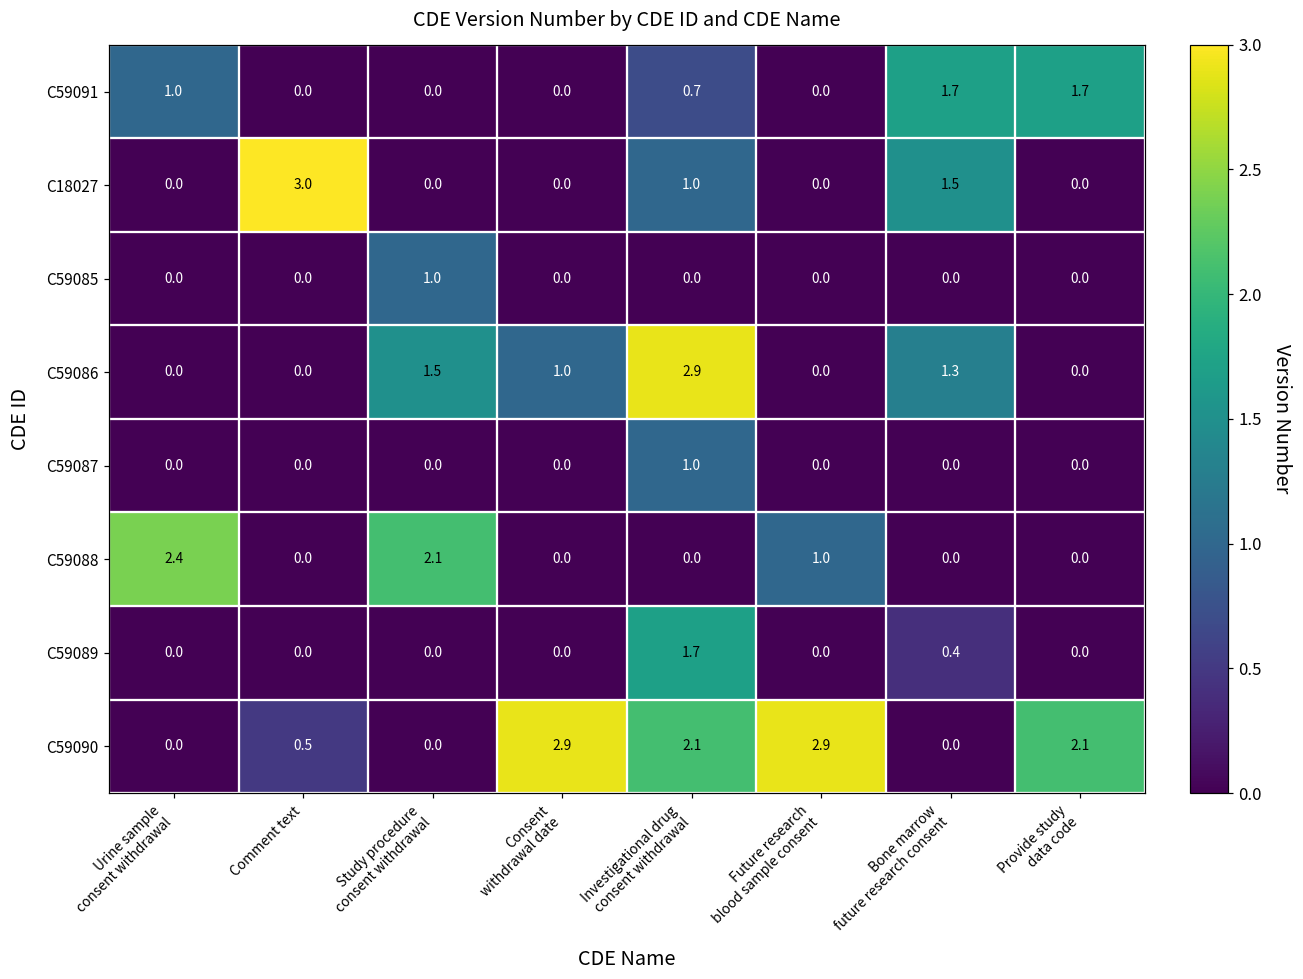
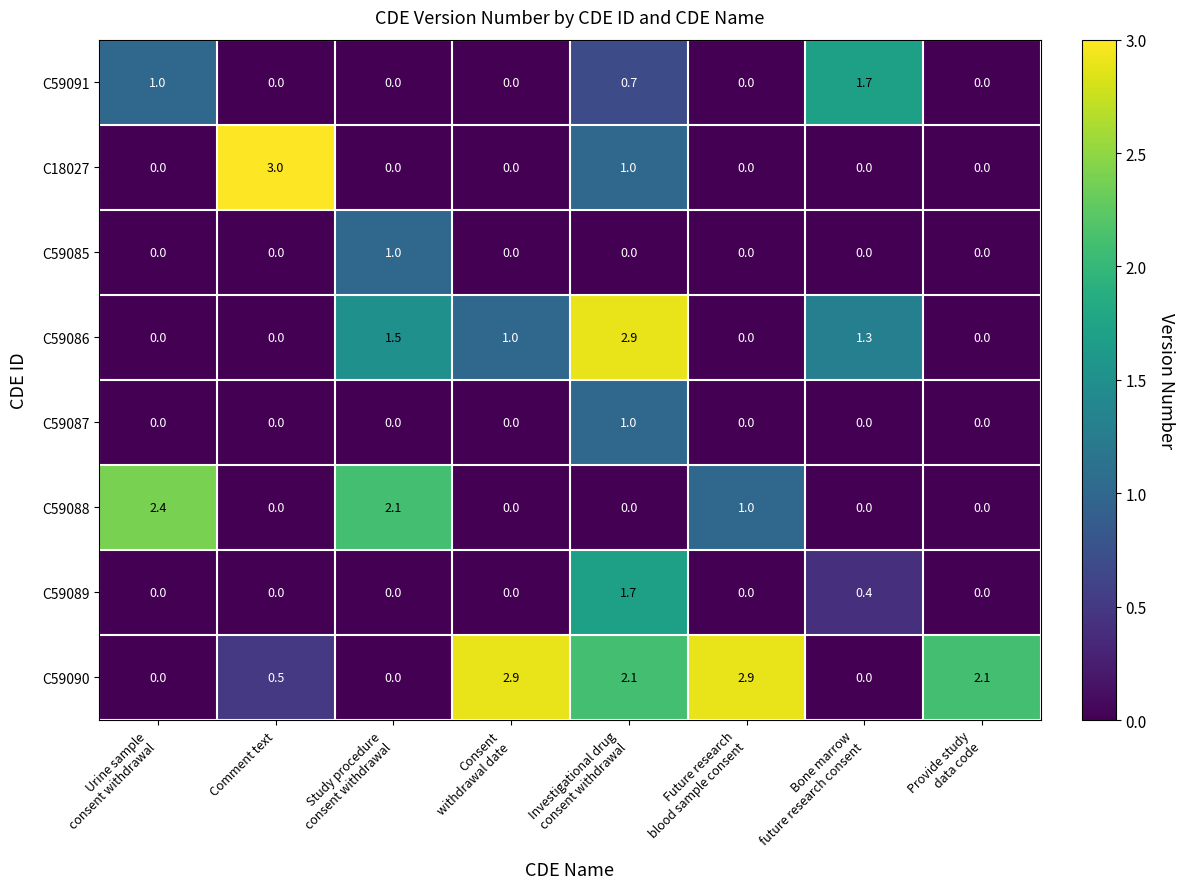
  {
    "C59091": {
      "Urine sample consent withdrawal": 1.0,
      "Comment text": 0.0,
      "Study procedure consent withdrawal": 0.0,
      "Consent withdrawal date": 0.0,
      "Investigational drug consent withdrawal": 0.7,
      "Future research blood sample consent": 0.0,
      "Bone marrow future research consent": 1.7,
-     "Provide study data code": 1.7
+     "Provide study data code": 0.0
    },
    "C18027": {
      "Urine sample consent withdrawal": 0.0,
      "Comment text": 3.0,
      "Study procedure consent withdrawal": 0.0,
      "Consent withdrawal date": 0.0,
      "Investigational drug consent withdrawal": 1.0,
      "Future research blood sample consent": 0.0,
-     "Bone marrow future research consent": 1.5,
+     "Bone marrow future research consent": 0.0,
      "Provide study data code": 0.0
    },
    "C59085": {
      "Urine sample consent withdrawal": 0.0,
      "Comment text": 0.0,
      "Study procedure consent withdrawal": 1.0,
      "Consent withdrawal date": 0.0,
      "Investigational drug consent withdrawal": 0.0,
      "Future research blood sample consent": 0.0,
      "Bone marrow future research consent": 0.0,
      "Provide study data code": 0.0
    },
    "C59086": {
      "Urine sample consent withdrawal": 0.0,
      "Comment text": 0.0,
      "Study procedure consent withdrawal": 1.5,
      "Consent withdrawal date": 1.0,
      "Investigational drug consent withdrawal": 2.9,
      "Future research blood sample consent": 0.0,
      "Bone marrow future research consent": 1.3,
      "Provide study data code": 0.0
    },
    "C59087": {
      "Urine sample consent withdrawal": 0.0,
      "Comment text": 0.0,
      "Study procedure consent withdrawal": 0.0,
      "Consent withdrawal date": 0.0,
      "Investigational drug consent withdrawal": 1.0,
      "Future research blood sample consent": 0.0,
      "Bone marrow future research consent": 0.0,
      "Provide study data code": 0.0
    },
    "C59088": {
      "Urine sample consent withdrawal": 2.4,
      "Comment text": 0.0,
      "Study procedure consent withdrawal": 2.1,
      "Consent withdrawal date": 0.0,
      "Investigational drug consent withdrawal": 0.0,
      "Future research blood sample consent": 1.0,
      "Bone marrow future research consent": 0.0,
      "Provide study data code": 0.0
    },
    "C59089": {
      "Urine sample consent withdrawal": 0.0,
      "Comment text": 0.0,
      "Study procedure consent withdrawal": 0.0,
      "Consent withdrawal date": 0.0,
      "Investigational drug consent withdrawal": 1.7,
      "Future research blood sample consent": 0.0,
      "Bone marrow future research consent": 0.4,
      "Provide study data code": 0.0
    },
    "C59090": {
      "Urine sample consent withdrawal": 0.0,
      "Comment text": 0.5,
      "Study procedure consent withdrawal": 0.0,
      "Consent withdrawal date": 2.9,
      "Investigational drug consent withdrawal": 2.1,
      "Future research blood sample consent": 2.9,
      "Bone marrow future research consent": 0.0,
      "Provide study data code": 2.1
    }
  }
